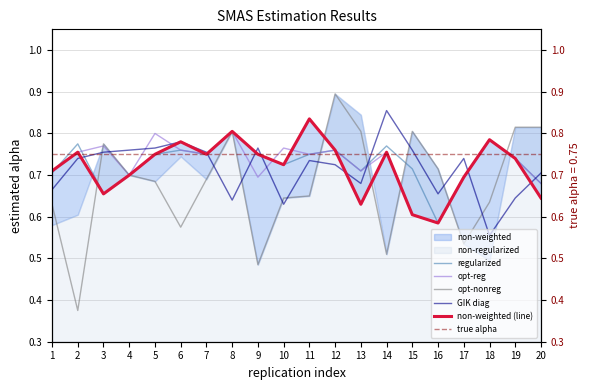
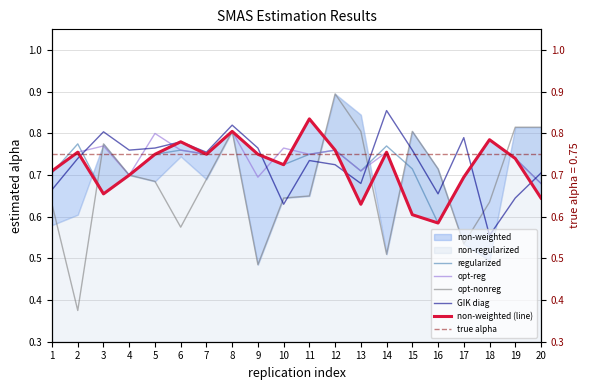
  {
    "regularized": {
      "2": 0.78,
      "14": 0.77,
      "15": 0.72
    },
    "non-regularized": {
      "1": 0.58,
      "2": 0.61,
      "6": 0.75
    },
    "opt-reg": {
      "5": 0.80,
      "9": 0.70,
      "10": 0.77
    },
    "opt-nonreg": {
      "1": 0.63,
      "2": 0.38,
      "6": 0.58,
      "13": 0.81,
      "18": 0.64
    },
    "GIK diag": {
      "1": 0.67,
      "2": 0.74,
-     "3": 0.76,
+     "3": 0.80,
      "4": 0.76,
      "5": 0.77,
-     "8": 0.64,
+     "8": 0.82,
      "9": 0.77,
      "10": 0.63,
      "11": 0.74,
      "12": 0.73,
      "13": 0.68,
      "14": 0.86,
      "15": 0.76,
      "16": 0.66,
-     "17": 0.74,
+     "17": 0.79,
      "19": 0.65,
      "20": 0.71
    },
    "non-weighted (line)": {
      "13": 0.63,
      "20": 0.65
    }
  }
